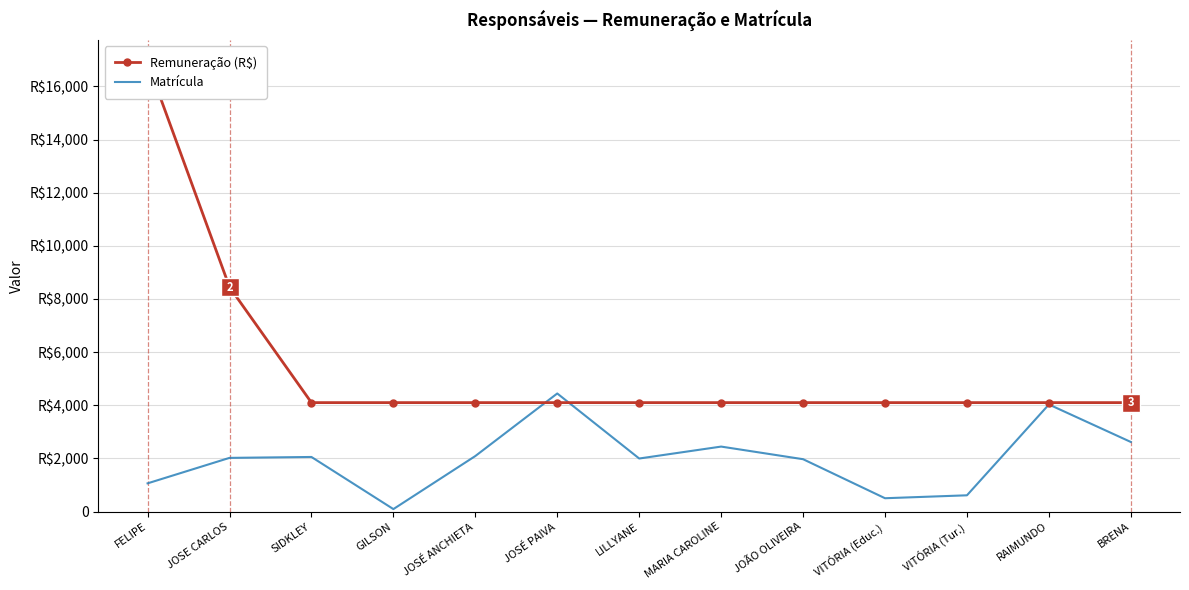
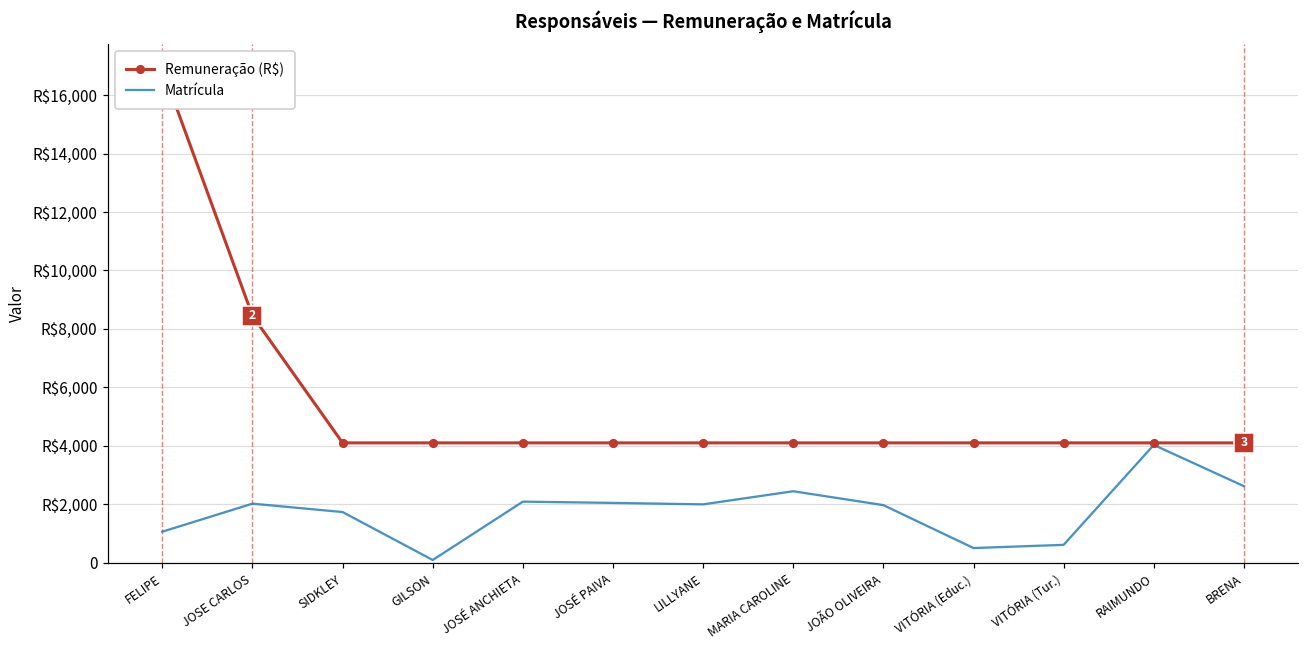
  {
    "Matrícula": {
      "FELIPE": "R$1,100",
      "JOSE CARLOS": "R$2,000",
-     "SIDKLEY": "R$2,100",
+     "SIDKLEY": "R$1,700",
      "GILSON": "R$100",
      "JOSÉ ANCHIETA": "R$2,100",
-     "JOSÉ PAIVA": "R$4,400",
+     "JOSÉ PAIVA": "R$2,000",
      "LILLYANE": "R$2,000",
      "MARIA CAROLINE": "R$2,400",
      "JOÃO OLIVEIRA": "R$2,000",
      "VITÓRIA (Educ.)": "R$500",
      "VITÓRIA (Tur.)": "R$600",
      "BRENA": "R$2,600"
    }
  }
